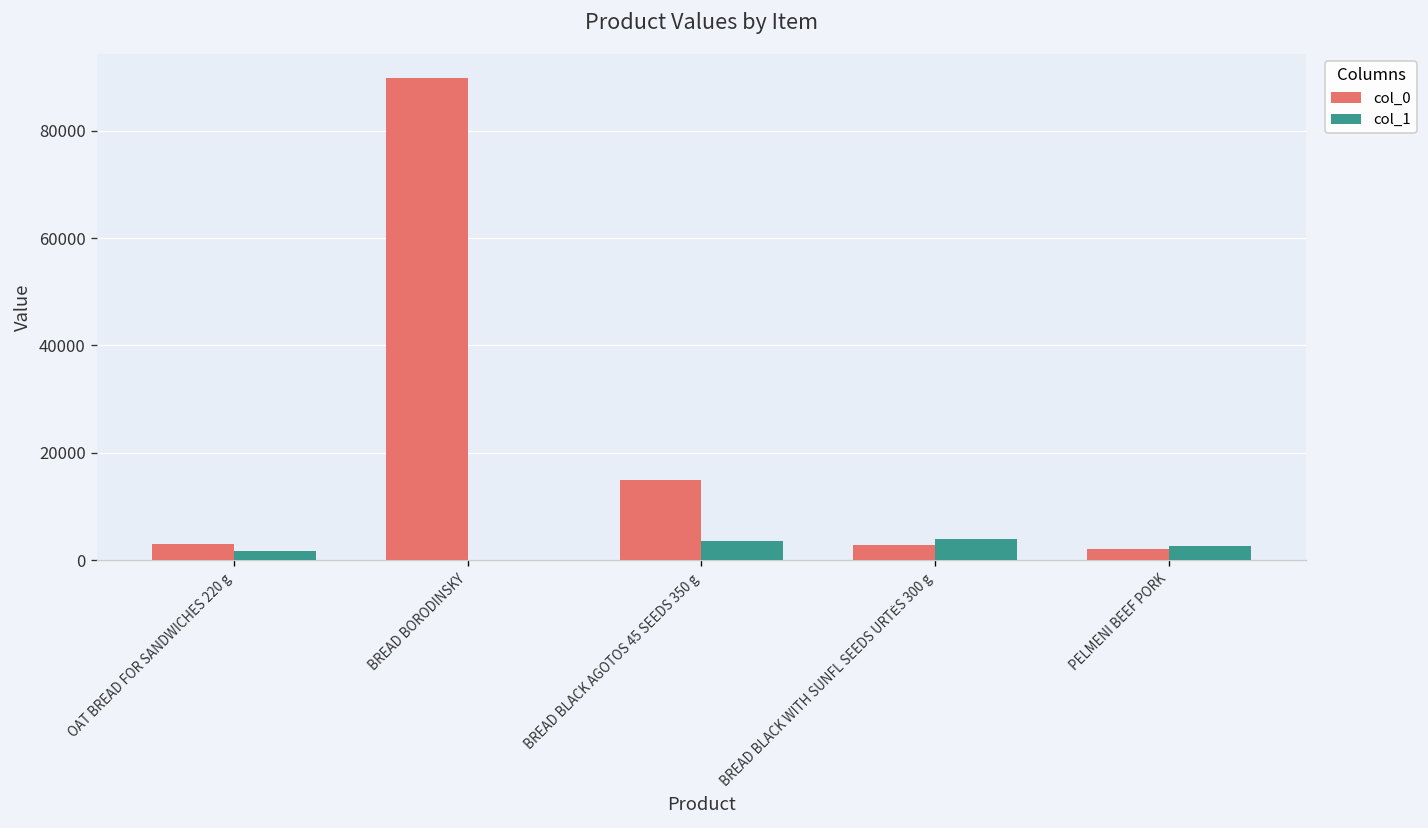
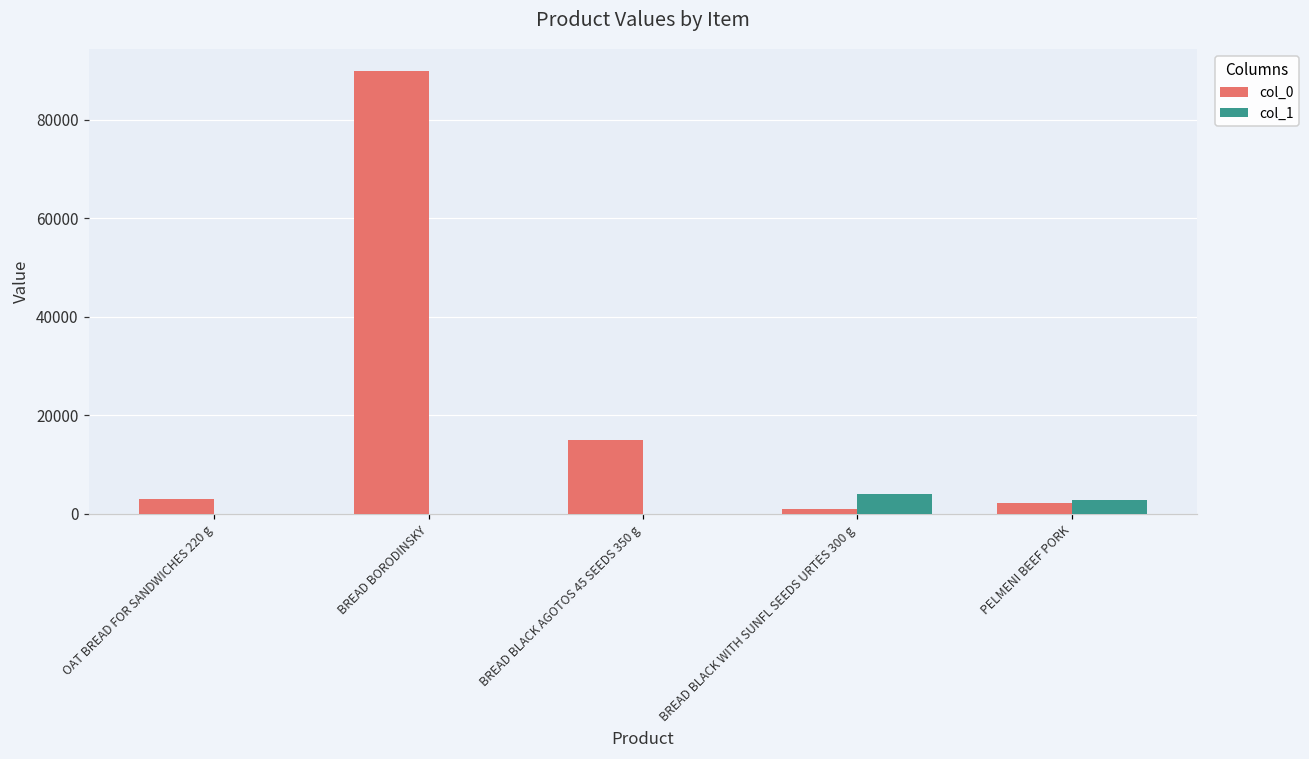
  {
    "col_0": {
      "OAT BREAD FOR SANDWICHES 220 g": 3000,
      "BREAD BORODINSKY": 90000,
      "BREAD BLACK AGOTOS 45 SEEDS 350 g": 15000,
-     "BREAD BLACK WITH SUNFL SEEDS URTĖS 300 g": 3000,
+     "BREAD BLACK WITH SUNFL SEEDS URTĖS 300 g": 1000,
      "PELMENI BEEF PORK": 2000
    },
    "col_1": {
-     "OAT BREAD FOR SANDWICHES 220 g": 2000,
-     "BREAD BLACK AGOTOS 45 SEEDS 350 g": 4000,
+     "OAT BREAD FOR SANDWICHES 220 g": 0,
+     "BREAD BLACK AGOTOS 45 SEEDS 350 g": 0,
      "BREAD BLACK WITH SUNFL SEEDS URTĖS 300 g": 4000,
      "PELMENI BEEF PORK": 3000
    }
  }
